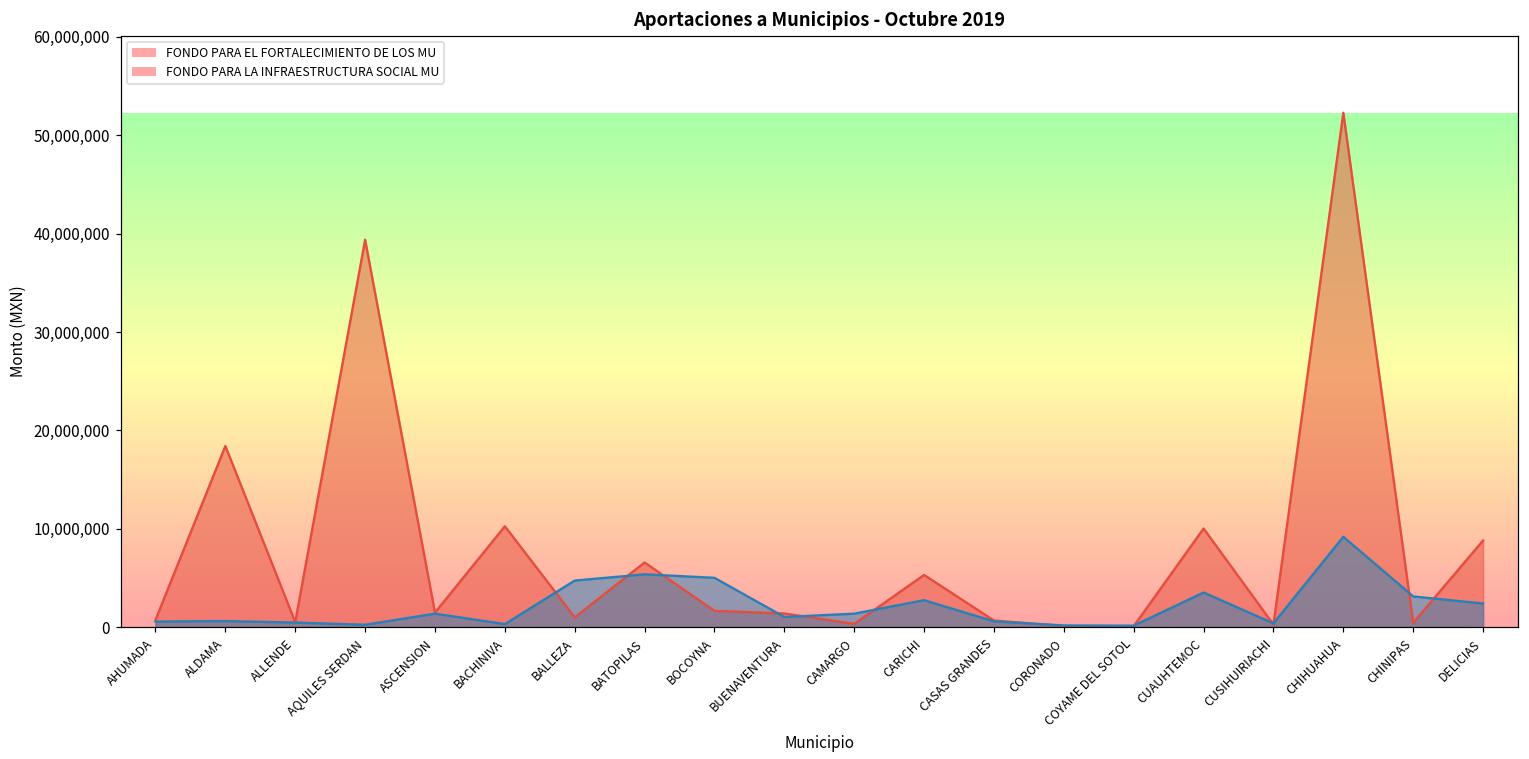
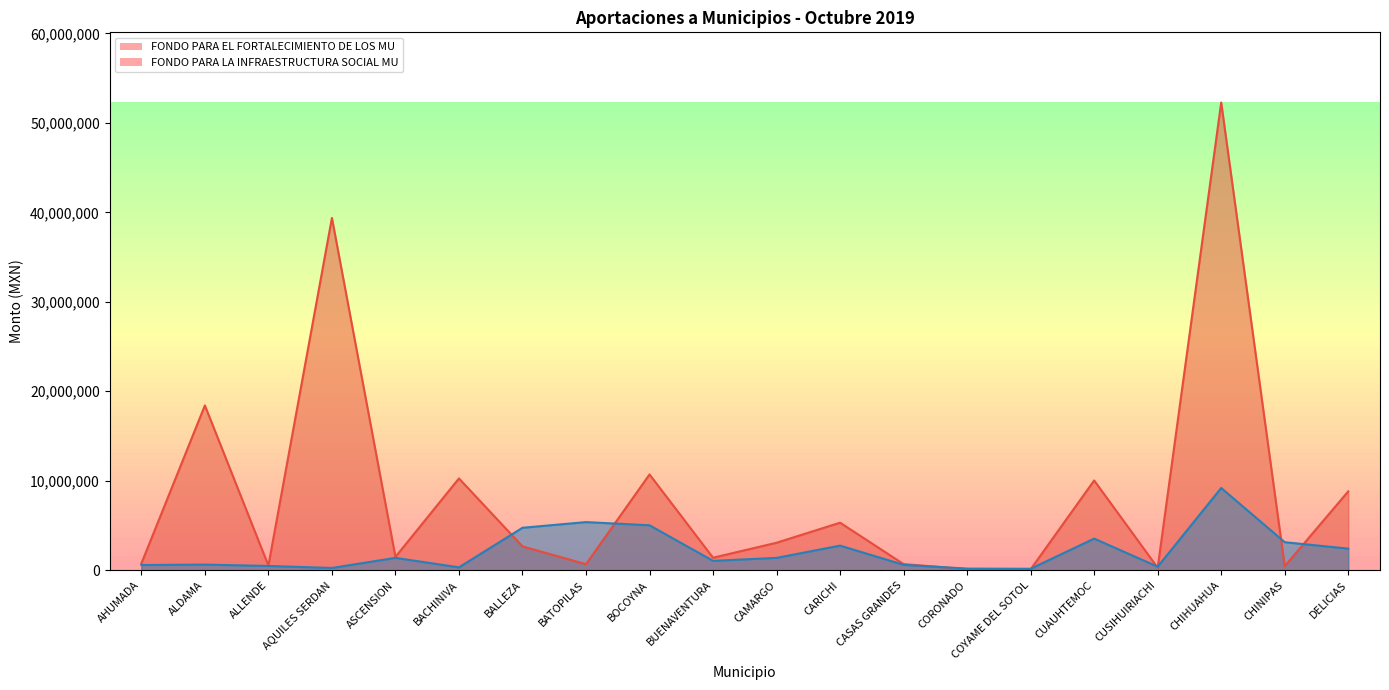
  {
    "FONDO PARA EL FORTALECIMIENTO DE LOS MU": {
      "ALDAMA": "18,000,000",
      "AQUILES SERDAN": "39,000,000",
      "BACHINIVA": "10,000,000",
-     "BALLEZA": "1,000,000",
-     "BATOPILAS": "7,000,000",
-     "BOCOYNA": "2,000,000",
+     "BALLEZA": "3,000,000",
+     "BATOPILAS": "1,000,000",
+     "BOCOYNA": "11,000,000",
      "BUENAVENTURA": "1,000,000",
-     "CAMARGO": "0",
+     "CAMARGO": "3,000,000",
      "CARICHI": "5,000,000",
      "CUAUHTEMOC": "10,000,000",
      "CHIHUAHUA": "52,000,000",
      "CHINIPAS": "0",
      "DELICIAS": "9,000,000"
    }
  }
